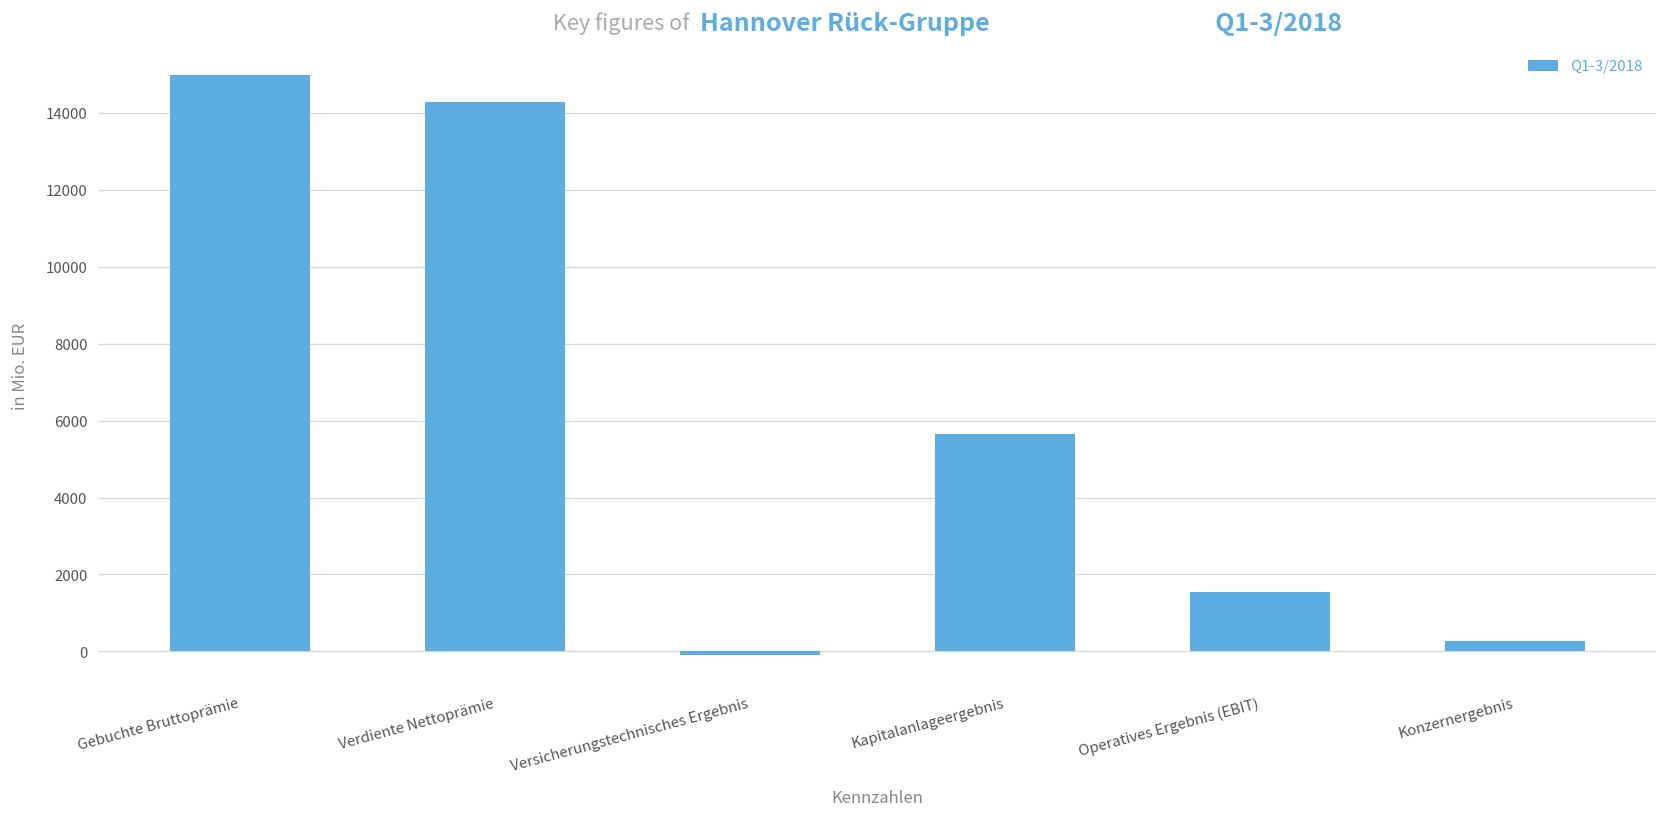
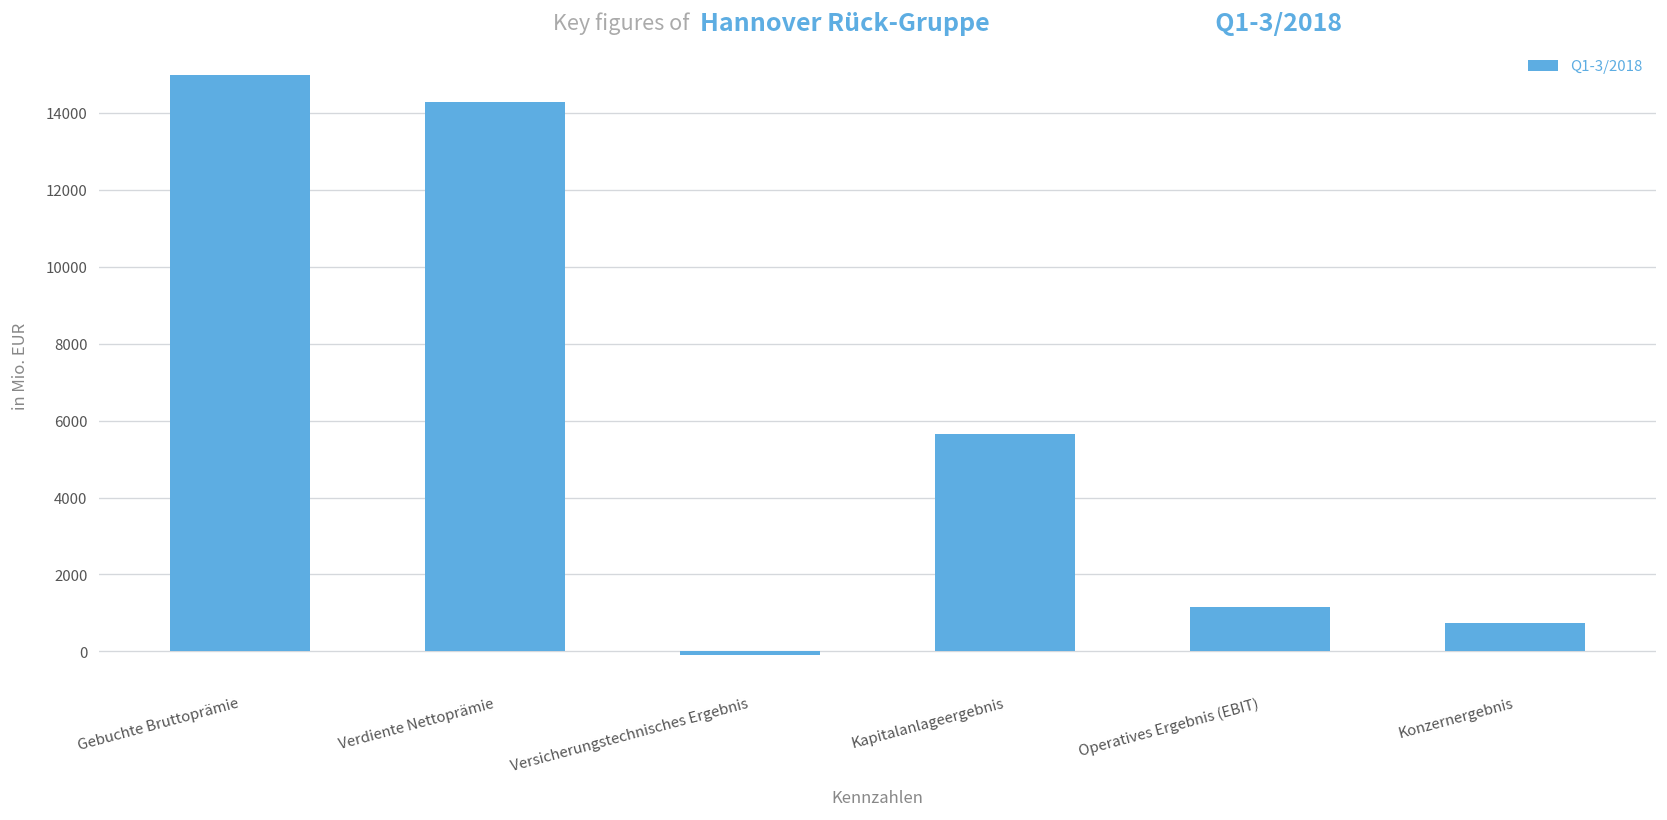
  {
    "Gebuchte Bruttoprämie": 15000,
    "Verdiente Nettoprämie": 14300,
    "Versicherungstechnisches Ergebnis": -100,
    "Kapitalanlageergebnis": 5600,
-   "Operatives Ergebnis (EBIT)": 1500,
-   "Konzernergebnis": 300
+   "Operatives Ergebnis (EBIT)": 1200,
+   "Konzernergebnis": 700
  }
